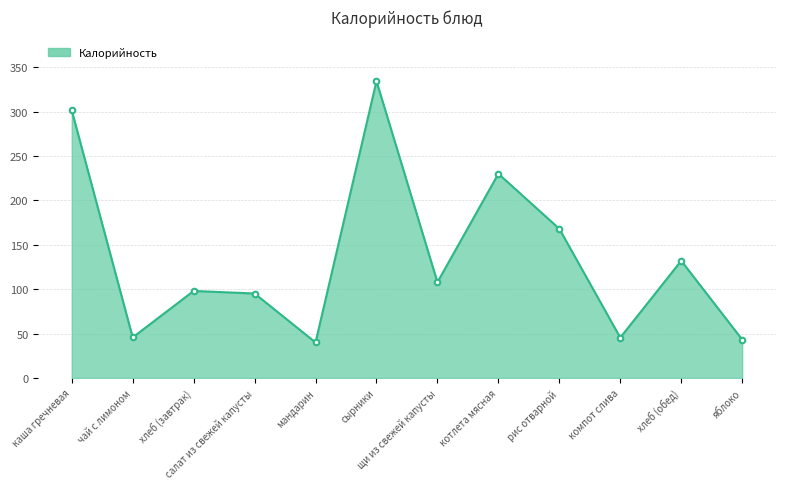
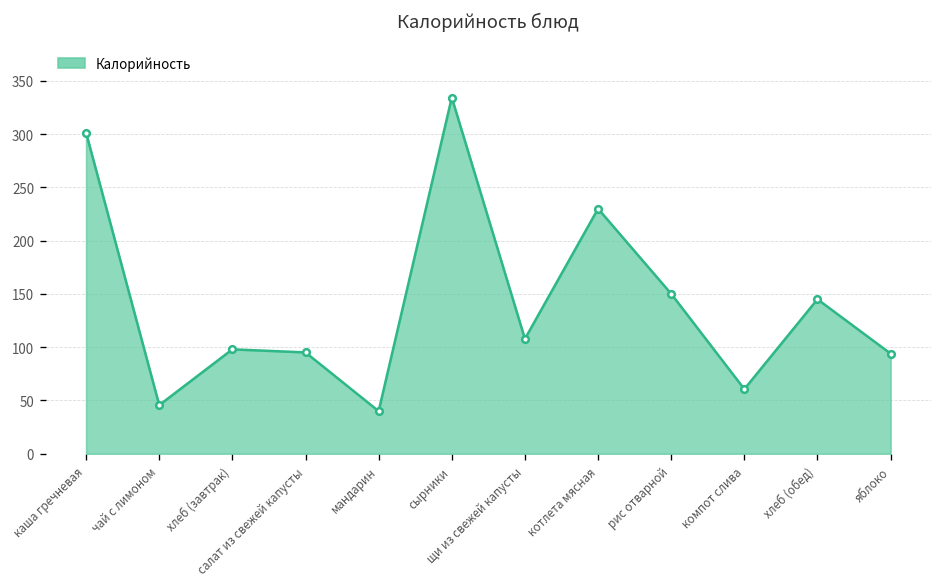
  {
    "каша гречневая": 300,
    "чай с лимоном": 50,
    "хлеб (завтрак)": 100,
    "салат из свежей капусты": 100,
    "мандарин": 40,
    "сырники": 330,
    "щи из свежей капусты": 110,
    "котлета мясная": 230,
-   "рис отварной": 170,
-   "компот слива": 50,
-   "хлеб (обед)": 130,
-   "яблоко": 40
+   "рис отварной": 150,
+   "компот слива": 60,
+   "хлеб (обед)": 150,
+   "яблоко": 90
  }
